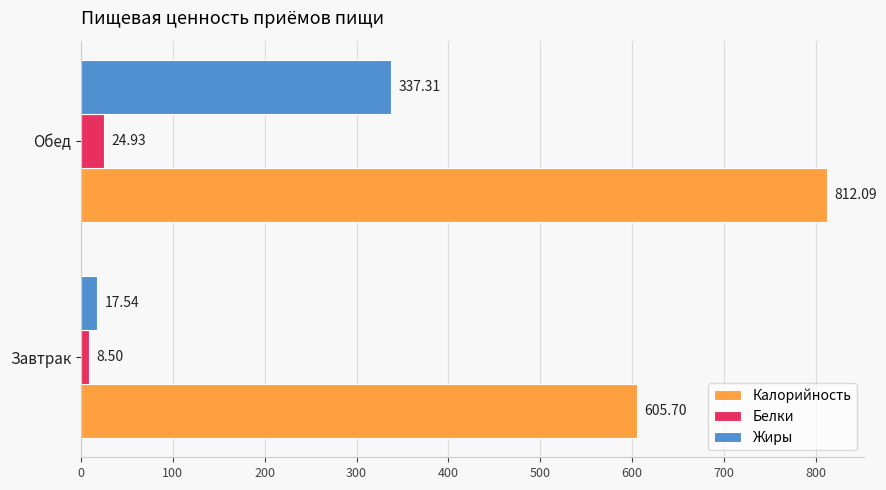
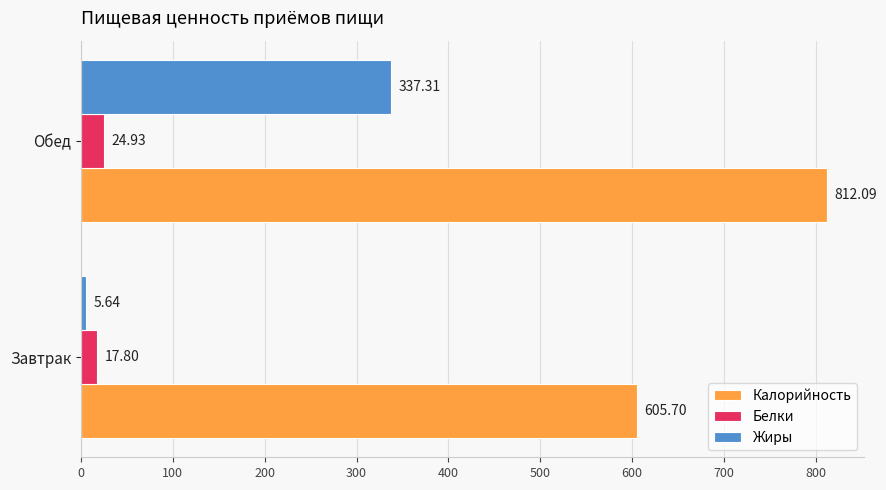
  {
    "Калорийность": {
      "Обед": 812.09,
      "Завтрак": 605.70
    },
    "Белки": {
      "Обед": 24.93,
-     "Завтрак": 8.50
+     "Завтрак": 17.80
    },
    "Жиры": {
      "Обед": 337.31,
-     "Завтрак": 17.54
+     "Завтрак": 5.64
    }
  }
